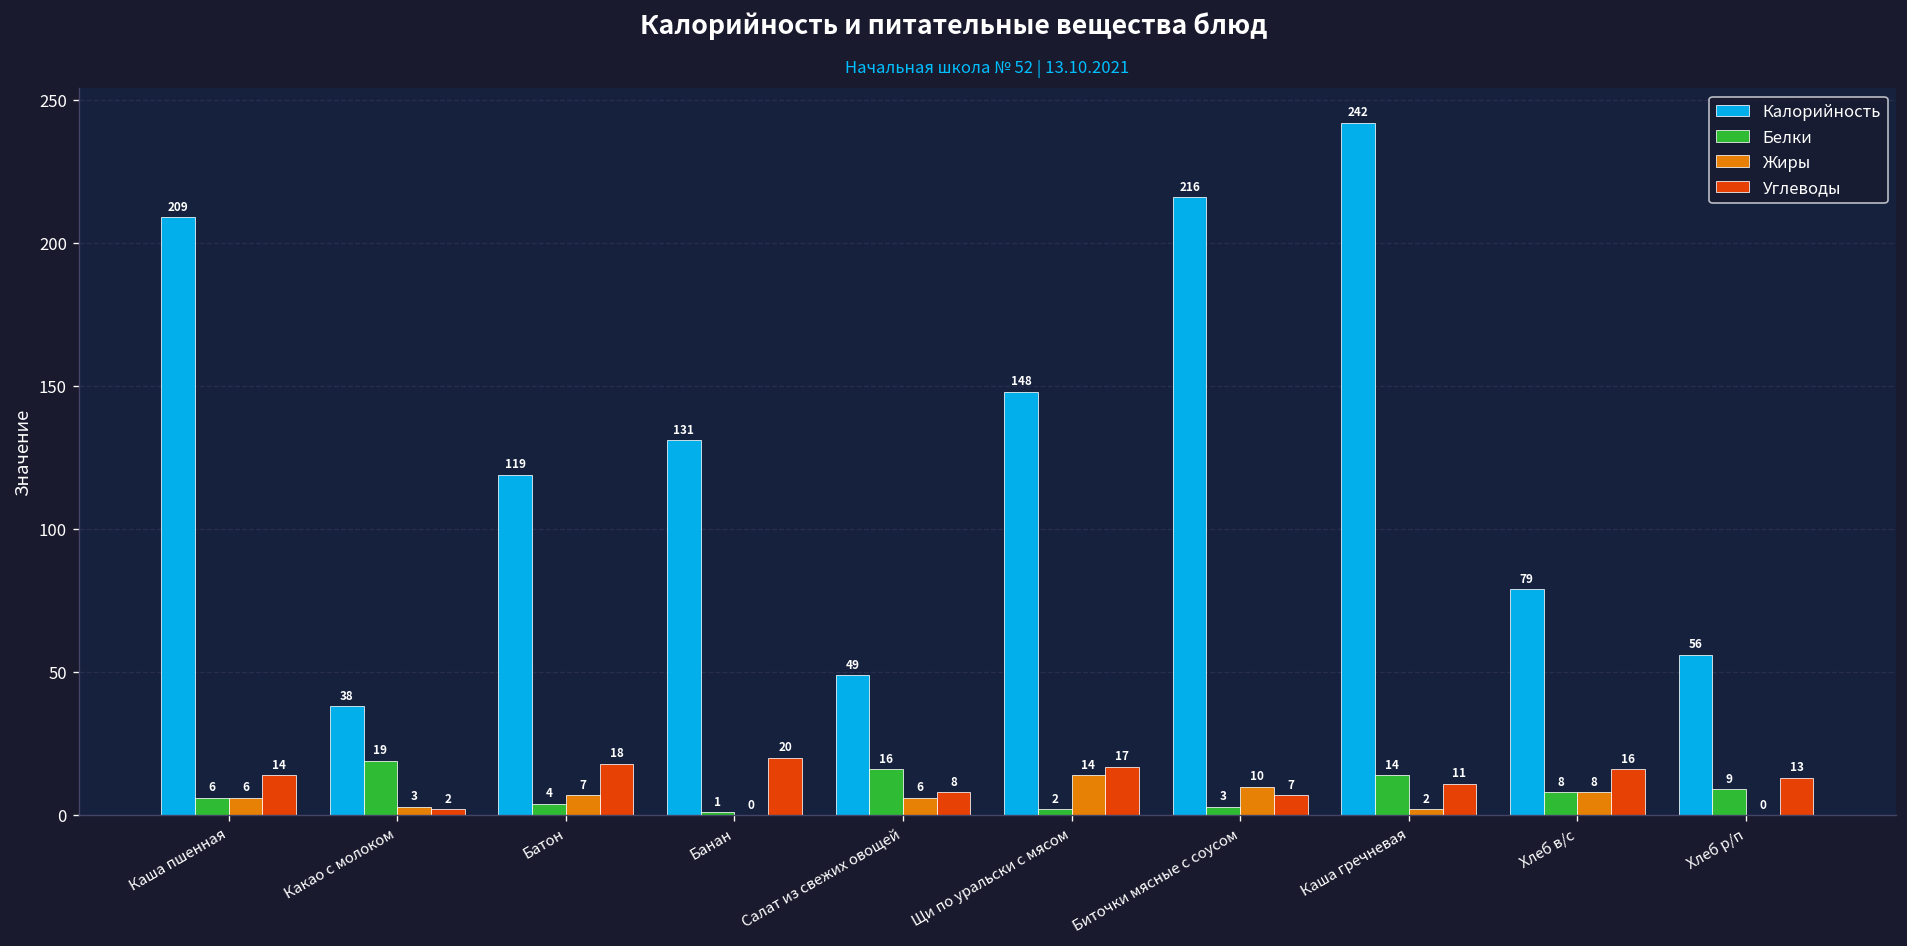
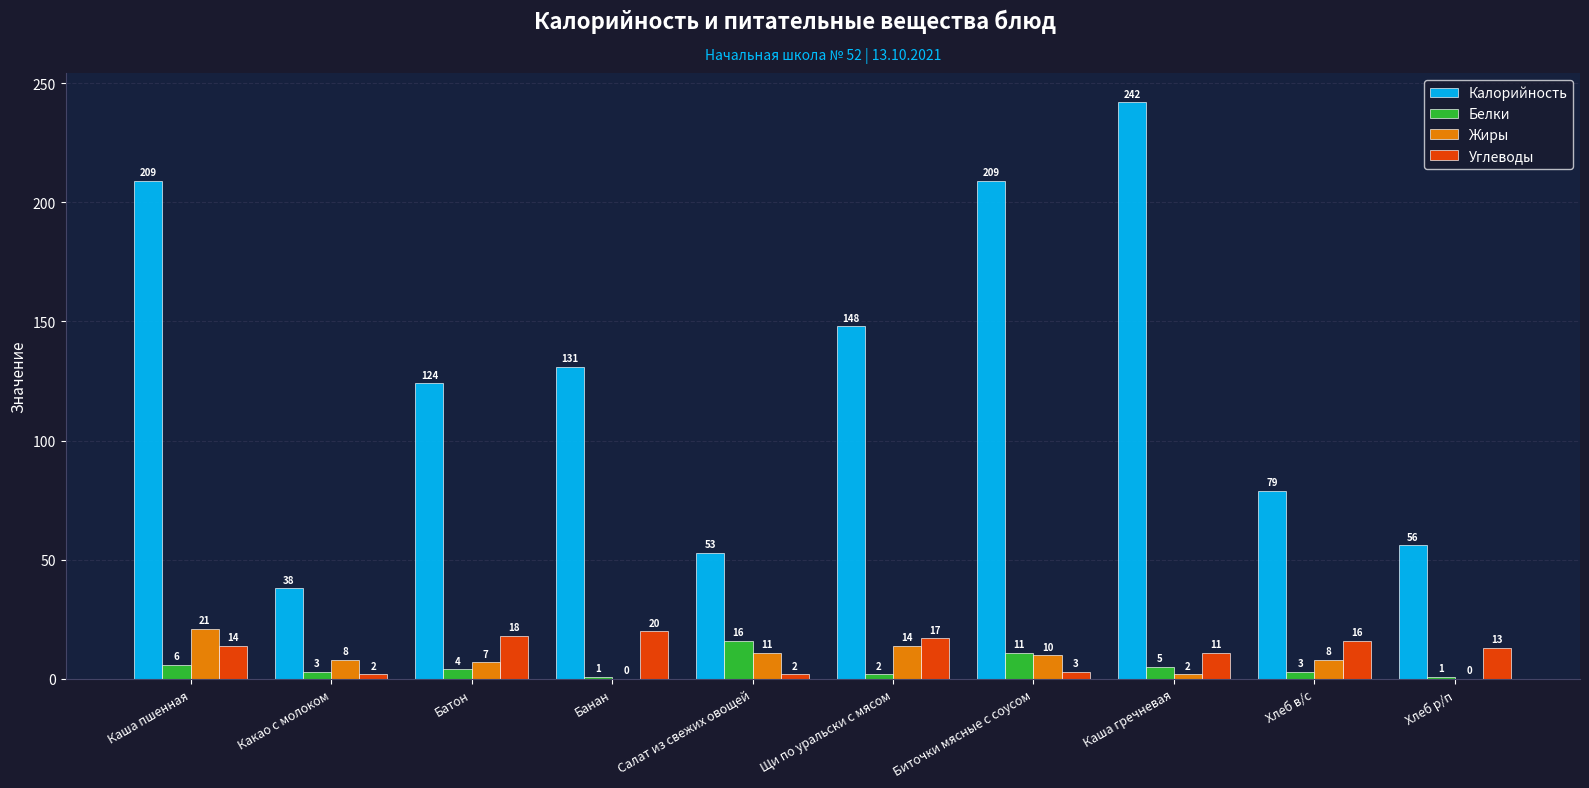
  {
    "Калорийность": {
      "Каша пшенная": 209,
      "Какао с молоком": 38,
-     "Батон": 119,
+     "Батон": 124,
      "Банан": 131,
-     "Салат из свежих овощей": 49,
+     "Салат из свежих овощей": 53,
      "Щи по уральски с мясом": 148,
-     "Биточки мясные с соусом": 216,
+     "Биточки мясные с соусом": 209,
      "Каша гречневая": 242,
      "Хлеб в/с": 79,
      "Хлеб р/п": 56
    },
    "Белки": {
      "Каша пшенная": 6,
-     "Какао с молоком": 19,
+     "Какао с молоком": 3,
      "Батон": 4,
      "Банан": 1,
      "Салат из свежих овощей": 16,
      "Щи по уральски с мясом": 2,
-     "Биточки мясные с соусом": 3,
-     "Каша гречневая": 14,
-     "Хлеб в/с": 8,
-     "Хлеб р/п": 9
+     "Биточки мясные с соусом": 11,
+     "Каша гречневая": 5,
+     "Хлеб в/с": 3,
+     "Хлеб р/п": 1
    },
    "Жиры": {
-     "Каша пшенная": 6,
-     "Какао с молоком": 3,
+     "Каша пшенная": 21,
+     "Какао с молоком": 8,
      "Батон": 7,
      "Банан": 0,
-     "Салат из свежих овощей": 6,
+     "Салат из свежих овощей": 11,
      "Щи по уральски с мясом": 14,
      "Биточки мясные с соусом": 10,
      "Каша гречневая": 2,
      "Хлеб в/с": 8,
      "Хлеб р/п": 0
    },
    "Углеводы": {
      "Каша пшенная": 14,
      "Какао с молоком": 2,
      "Батон": 18,
      "Банан": 20,
-     "Салат из свежих овощей": 8,
+     "Салат из свежих овощей": 2,
      "Щи по уральски с мясом": 17,
-     "Биточки мясные с соусом": 7,
+     "Биточки мясные с соусом": 3,
      "Каша гречневая": 11,
      "Хлеб в/с": 16,
      "Хлеб р/п": 13
    }
  }
